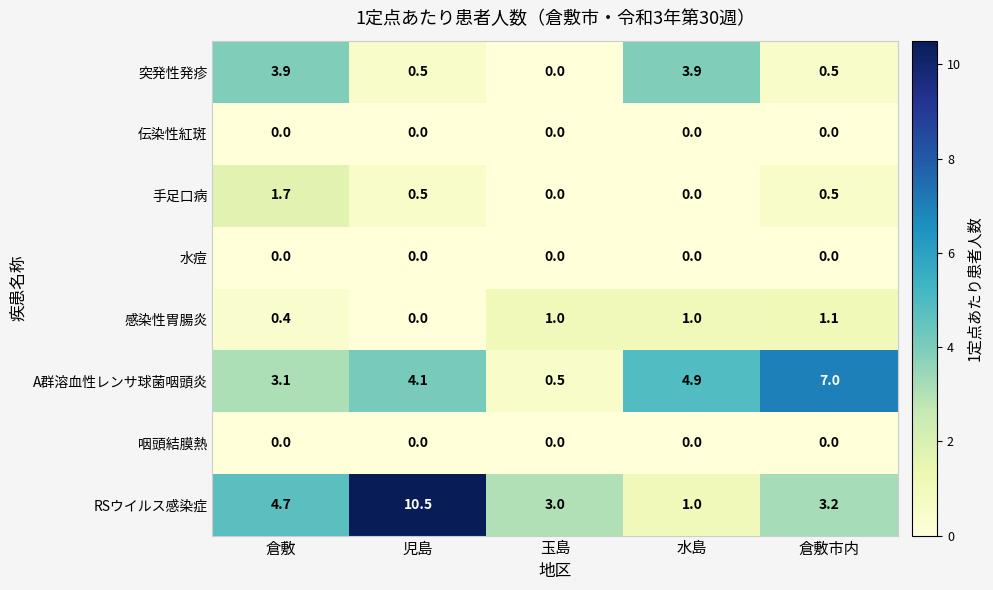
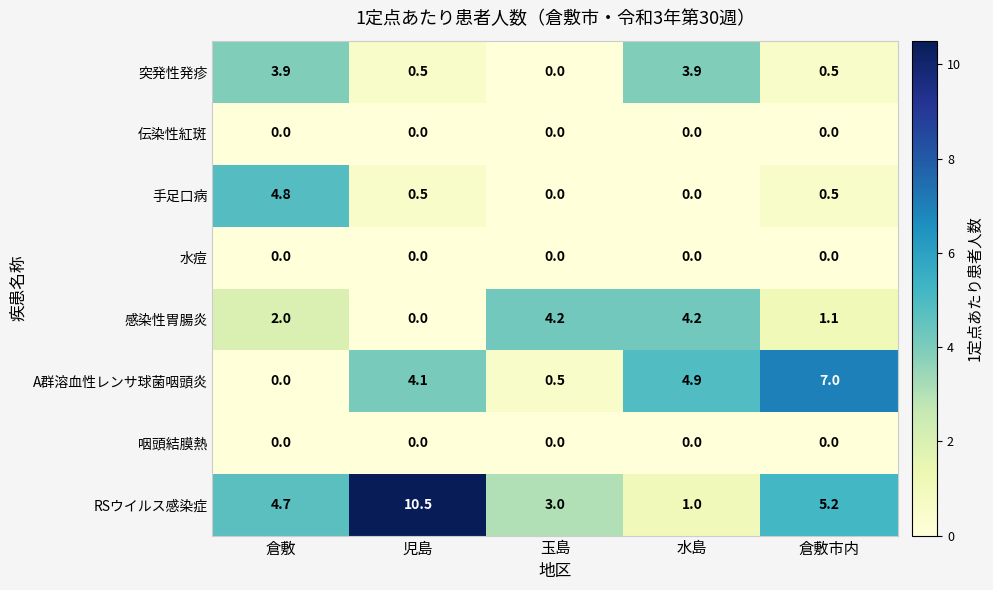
  {
    "突発性発疹": {
      "倉敷": 3.9,
      "児島": 0.5,
      "玉島": 0.0,
      "水島": 3.9,
      "倉敷市内": 0.5
    },
    "伝染性紅斑": {
      "倉敷": 0.0,
      "児島": 0.0,
      "玉島": 0.0,
      "水島": 0.0,
      "倉敷市内": 0.0
    },
    "手足口病": {
-     "倉敷": 1.7,
+     "倉敷": 4.8,
      "児島": 0.5,
      "玉島": 0.0,
      "水島": 0.0,
      "倉敷市内": 0.5
    },
    "水痘": {
      "倉敷": 0.0,
      "児島": 0.0,
      "玉島": 0.0,
      "水島": 0.0,
      "倉敷市内": 0.0
    },
    "感染性胃腸炎": {
-     "倉敷": 0.4,
+     "倉敷": 2.0,
      "児島": 0.0,
-     "玉島": 1.0,
-     "水島": 1.0,
+     "玉島": 4.2,
+     "水島": 4.2,
      "倉敷市内": 1.1
    },
    "A群溶血性レンサ球菌咽頭炎": {
-     "倉敷": 3.1,
+     "倉敷": 0.0,
      "児島": 4.1,
      "玉島": 0.5,
      "水島": 4.9,
      "倉敷市内": 7.0
    },
    "咽頭結膜熱": {
      "倉敷": 0.0,
      "児島": 0.0,
      "玉島": 0.0,
      "水島": 0.0,
      "倉敷市内": 0.0
    },
    "RSウイルス感染症": {
      "倉敷": 4.7,
      "児島": 10.5,
      "玉島": 3.0,
      "水島": 1.0,
-     "倉敷市内": 3.2
+     "倉敷市内": 5.2
    }
  }
